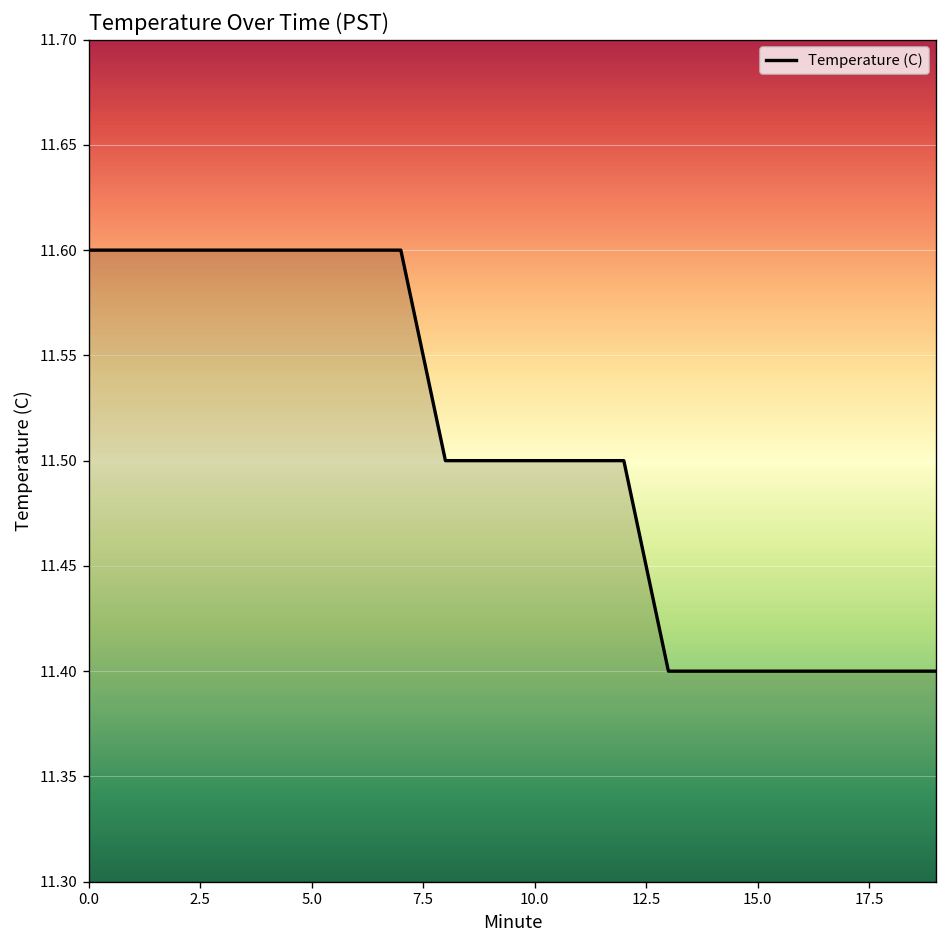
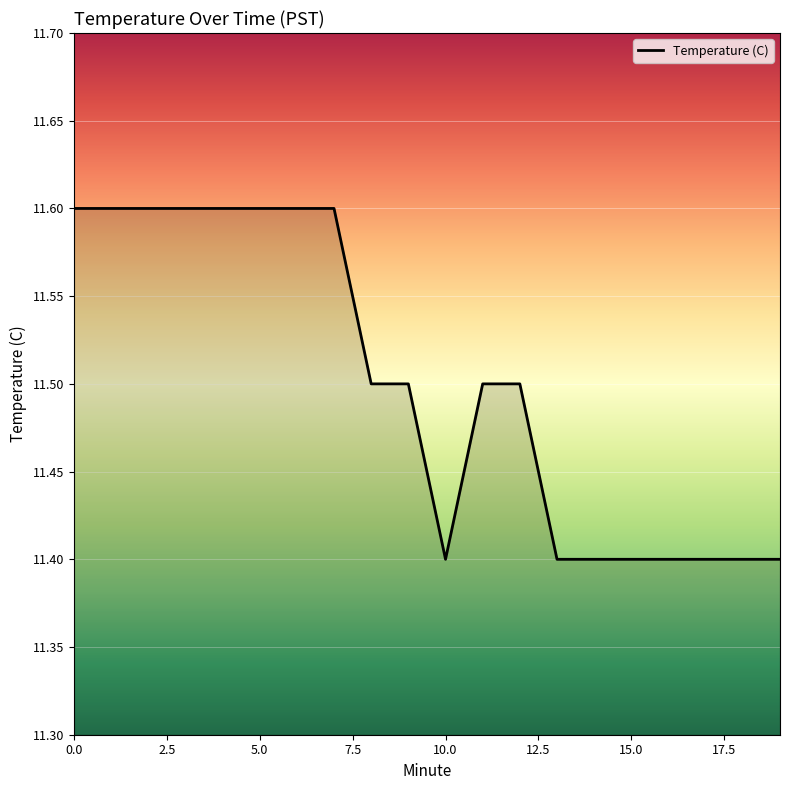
  {
    "0.0": 11.6,
    "5.0": 11.6,
-   "10.0": 11.5,
+   "10.0": 11.4,
    "15.0": 11.4
  }
